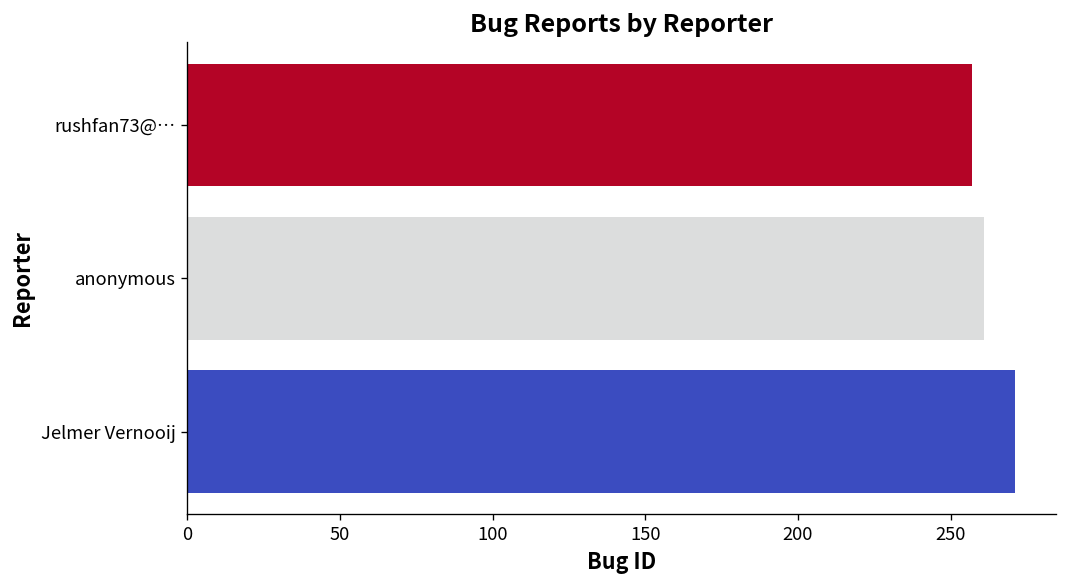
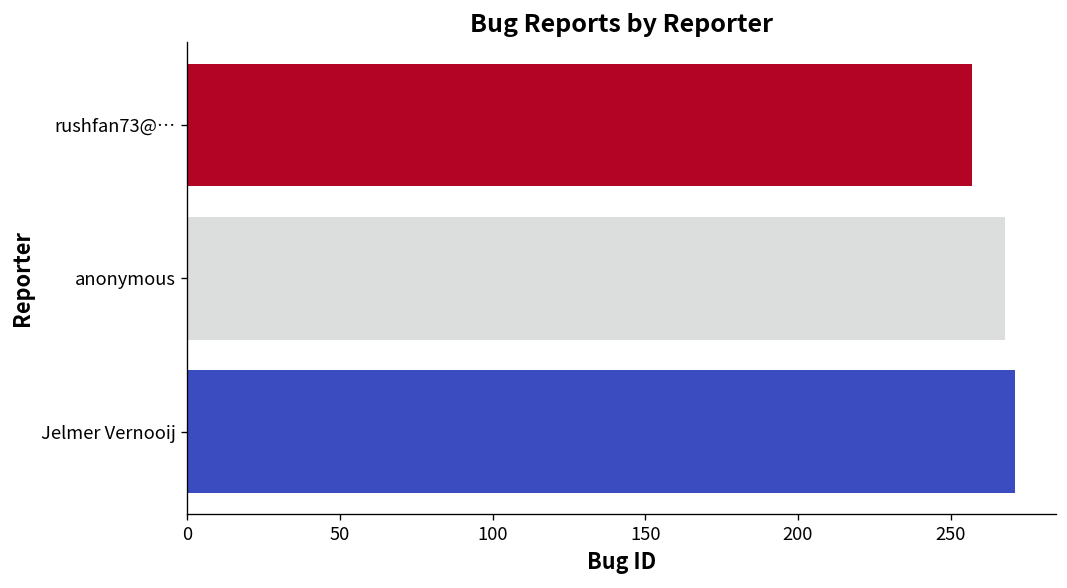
  {
    "rushfan73@…": 257,
-   "anonymous": 261,
+   "anonymous": 268,
    "Jelmer Vernooij": 271
  }
